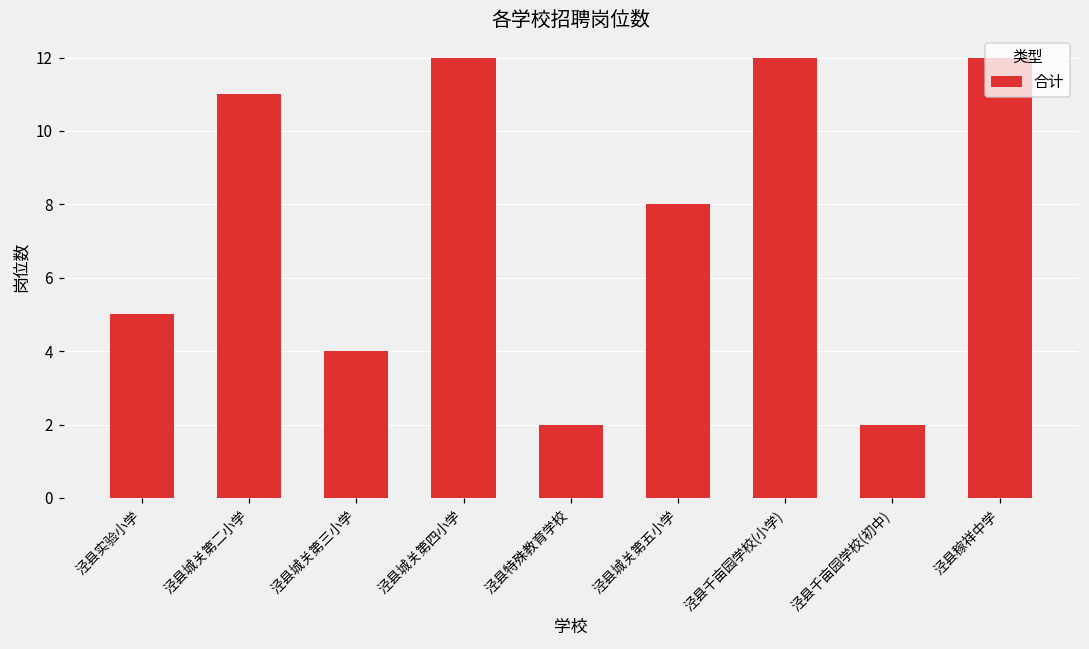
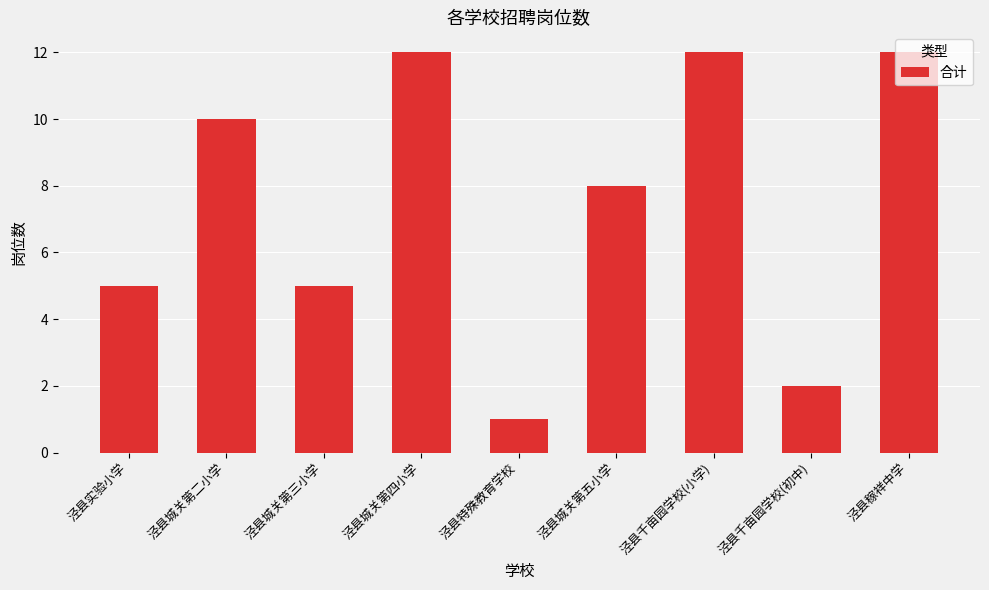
  {
    "泾县实验小学": 5,
-   "泾县城关第二小学": 11,
-   "泾县城关第三小学": 4,
+   "泾县城关第二小学": 10,
+   "泾县城关第三小学": 5,
    "泾县城关第四小学": 12,
-   "泾县特殊教育学校": 2,
+   "泾县特殊教育学校": 1,
    "泾县城关第五小学": 8,
    "泾县千亩园学校(小学)": 12,
    "泾县千亩园学校(初中)": 2
  }
